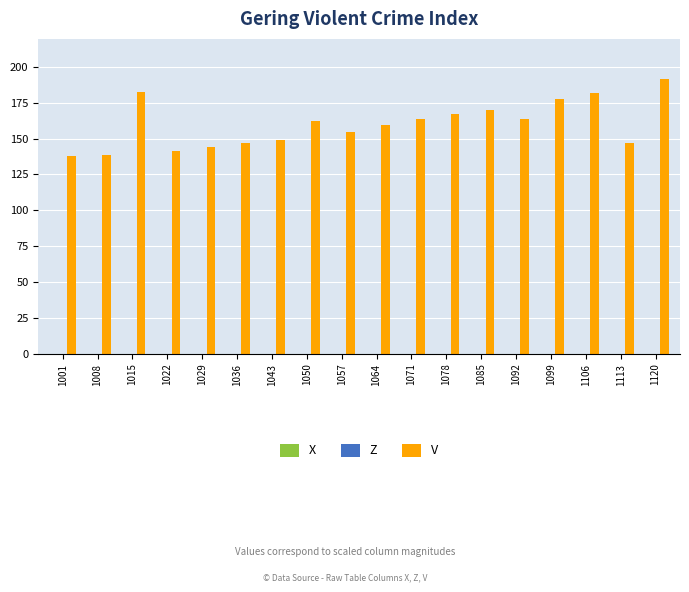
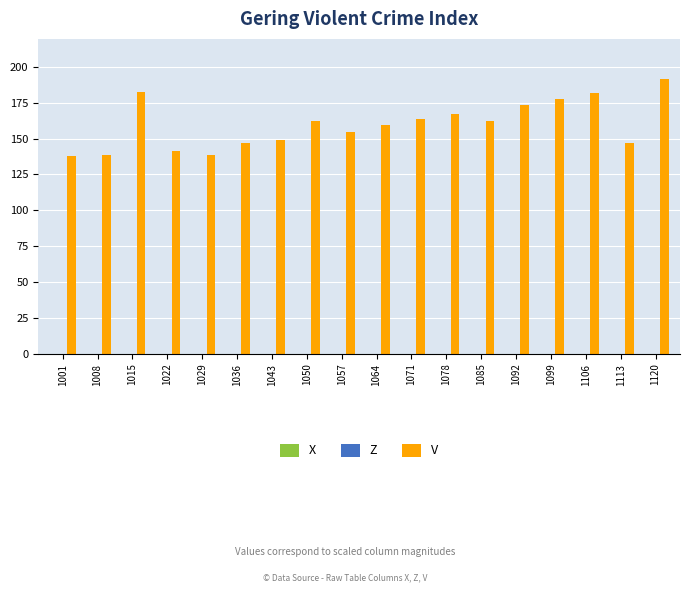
  {
    "V": {
      "1001": 138,
      "1008": 139,
      "1015": 182,
      "1022": 141,
-     "1029": 144,
+     "1029": 138,
      "1036": 147,
      "1043": 149,
      "1050": 162,
      "1057": 155,
      "1064": 159,
      "1071": 164,
      "1078": 167,
-     "1085": 170,
-     "1092": 163,
+     "1085": 162,
+     "1092": 174,
      "1099": 178,
      "1106": 182,
      "1113": 147,
      "1120": 192
    }
  }
